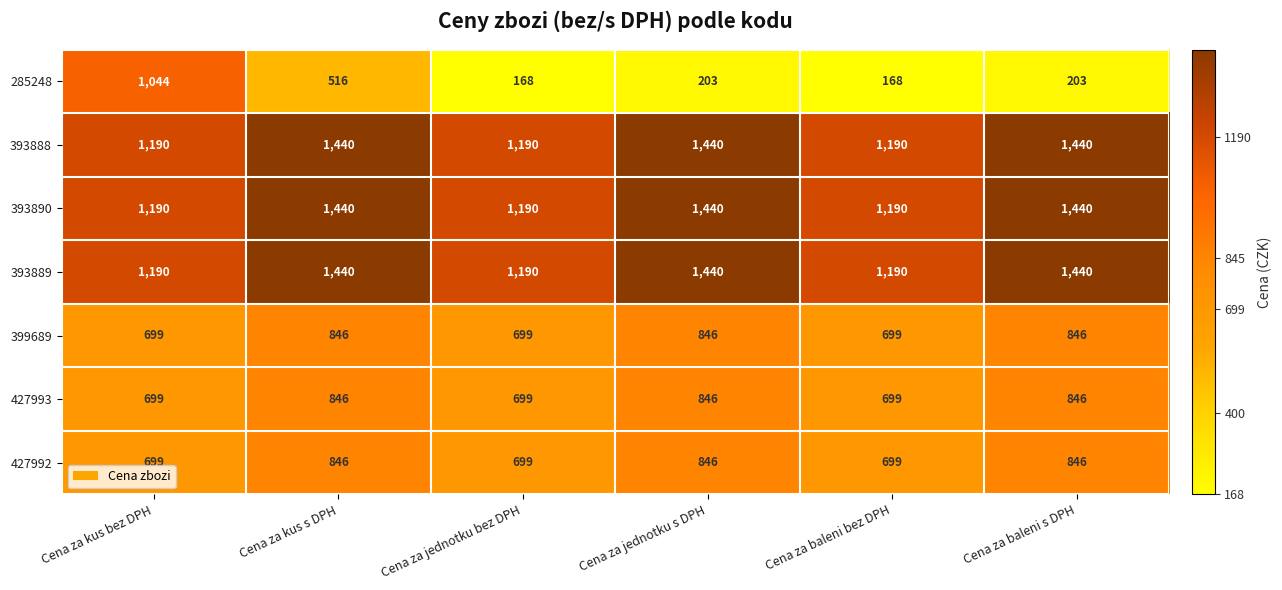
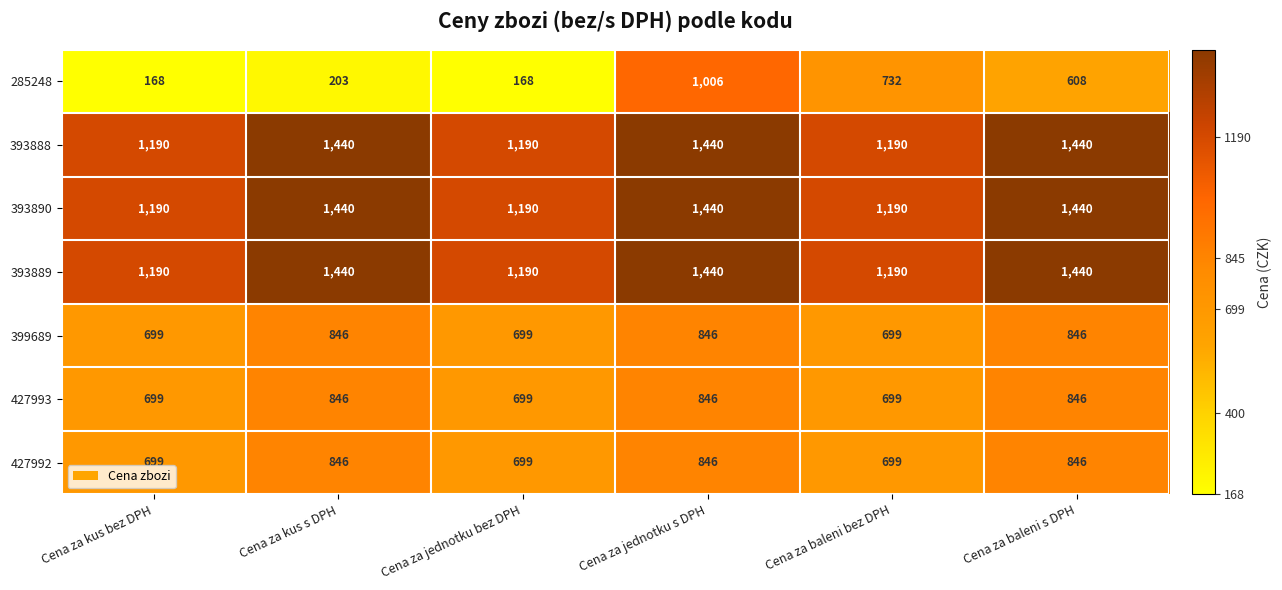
  {
    "285248": {
-     "Cena za kus bez DPH": "1,044",
-     "Cena za kus s DPH": "516",
+     "Cena za kus bez DPH": "168",
+     "Cena za kus s DPH": "203",
      "Cena za jednotku bez DPH": "168",
-     "Cena za jednotku s DPH": "203",
-     "Cena za baleni bez DPH": "168",
-     "Cena za baleni s DPH": "203"
+     "Cena za jednotku s DPH": "1,006",
+     "Cena za baleni bez DPH": "732",
+     "Cena za baleni s DPH": "608"
    },
    "393888": {
      "Cena za kus bez DPH": "1,190",
      "Cena za kus s DPH": "1,440",
      "Cena za jednotku bez DPH": "1,190",
      "Cena za jednotku s DPH": "1,440",
      "Cena za baleni bez DPH": "1,190",
      "Cena za baleni s DPH": "1,440"
    },
    "393890": {
      "Cena za kus bez DPH": "1,190",
      "Cena za kus s DPH": "1,440",
      "Cena za jednotku bez DPH": "1,190",
      "Cena za jednotku s DPH": "1,440",
      "Cena za baleni bez DPH": "1,190",
      "Cena za baleni s DPH": "1,440"
    },
    "393889": {
      "Cena za kus bez DPH": "1,190",
      "Cena za kus s DPH": "1,440",
      "Cena za jednotku bez DPH": "1,190",
      "Cena za jednotku s DPH": "1,440",
      "Cena za baleni bez DPH": "1,190",
      "Cena za baleni s DPH": "1,440"
    },
    "399689": {
      "Cena za kus bez DPH": "699",
      "Cena za kus s DPH": "846",
      "Cena za jednotku bez DPH": "699",
      "Cena za jednotku s DPH": "846",
      "Cena za baleni bez DPH": "699",
      "Cena za baleni s DPH": "846"
    },
    "427993": {
      "Cena za kus bez DPH": "699",
      "Cena za kus s DPH": "846",
      "Cena za jednotku bez DPH": "699",
      "Cena za jednotku s DPH": "846",
      "Cena za baleni bez DPH": "699",
      "Cena za baleni s DPH": "846"
    },
    "427992": {
      "Cena za kus s DPH": "846",
      "Cena za jednotku bez DPH": "699",
      "Cena za jednotku s DPH": "846",
      "Cena za baleni bez DPH": "699",
      "Cena za baleni s DPH": "846"
    }
  }
